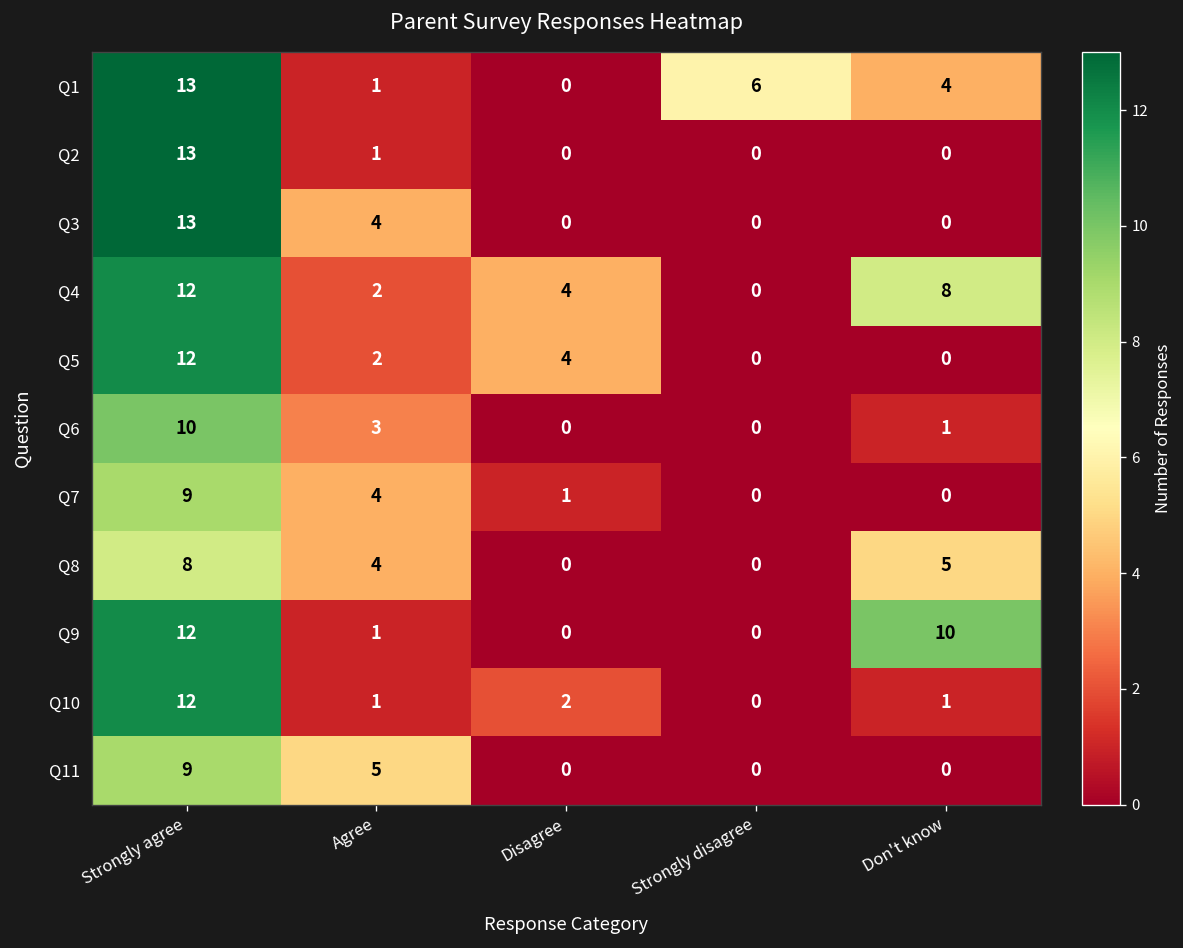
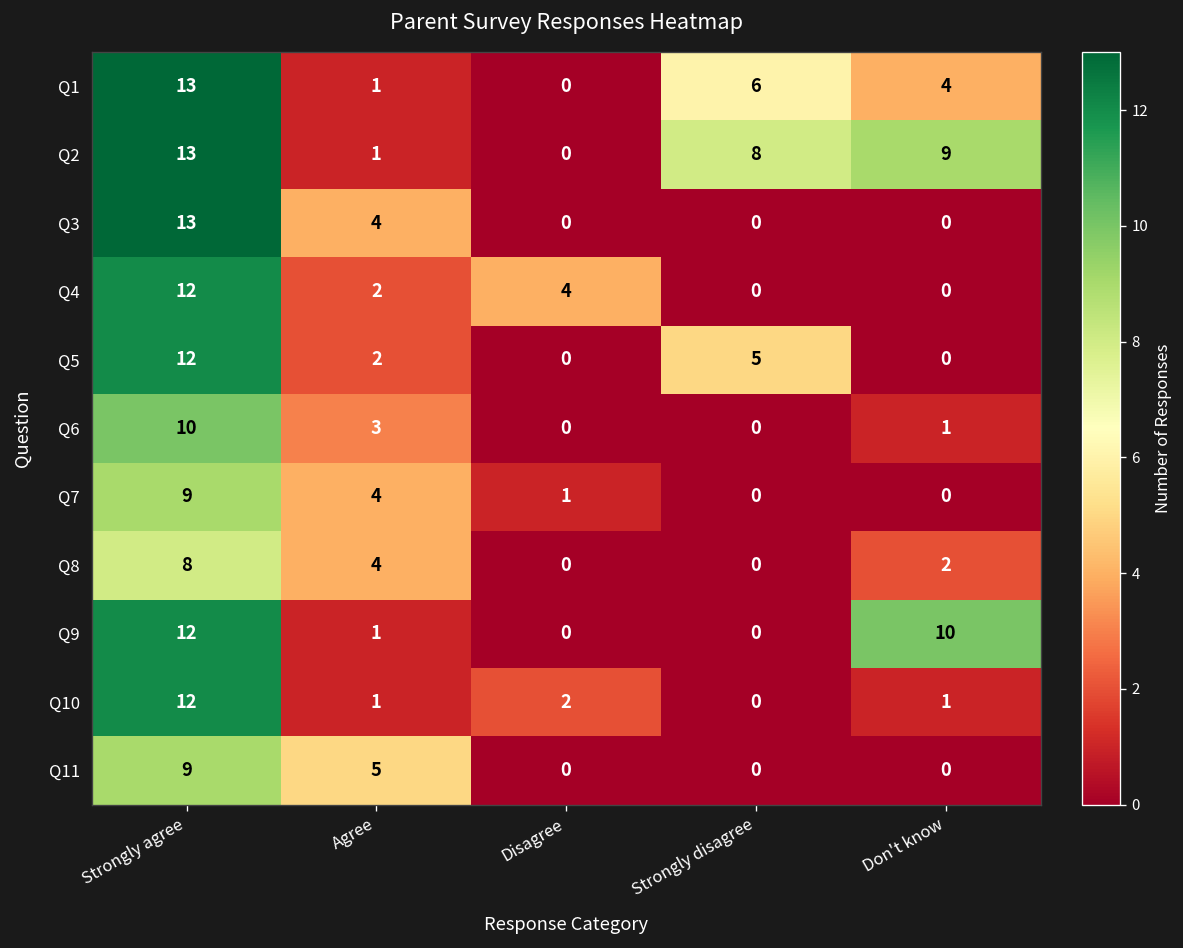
  {
    "Q1": {
      "Strongly agree": 13,
      "Agree": 1,
      "Disagree": 0,
      "Strongly disagree": 6,
      "Don't know": 4
    },
    "Q2": {
      "Strongly agree": 13,
      "Agree": 1,
      "Disagree": 0,
-     "Strongly disagree": 0,
-     "Don't know": 0
+     "Strongly disagree": 8,
+     "Don't know": 9
    },
    "Q3": {
      "Strongly agree": 13,
      "Agree": 4,
      "Disagree": 0,
      "Strongly disagree": 0,
      "Don't know": 0
    },
    "Q4": {
      "Strongly agree": 12,
      "Agree": 2,
      "Disagree": 4,
      "Strongly disagree": 0,
-     "Don't know": 8
+     "Don't know": 0
    },
    "Q5": {
      "Strongly agree": 12,
      "Agree": 2,
-     "Disagree": 4,
-     "Strongly disagree": 0,
+     "Disagree": 0,
+     "Strongly disagree": 5,
      "Don't know": 0
    },
    "Q6": {
      "Strongly agree": 10,
      "Agree": 3,
      "Disagree": 0,
      "Strongly disagree": 0,
      "Don't know": 1
    },
    "Q7": {
      "Strongly agree": 9,
      "Agree": 4,
      "Disagree": 1,
      "Strongly disagree": 0,
      "Don't know": 0
    },
    "Q8": {
      "Strongly agree": 8,
      "Agree": 4,
      "Disagree": 0,
      "Strongly disagree": 0,
-     "Don't know": 5
+     "Don't know": 2
    },
    "Q9": {
      "Strongly agree": 12,
      "Agree": 1,
      "Disagree": 0,
      "Strongly disagree": 0,
      "Don't know": 10
    },
    "Q10": {
      "Strongly agree": 12,
      "Agree": 1,
      "Disagree": 2,
      "Strongly disagree": 0,
      "Don't know": 1
    },
    "Q11": {
      "Strongly agree": 9,
      "Agree": 5,
      "Disagree": 0,
      "Strongly disagree": 0,
      "Don't know": 0
    }
  }
